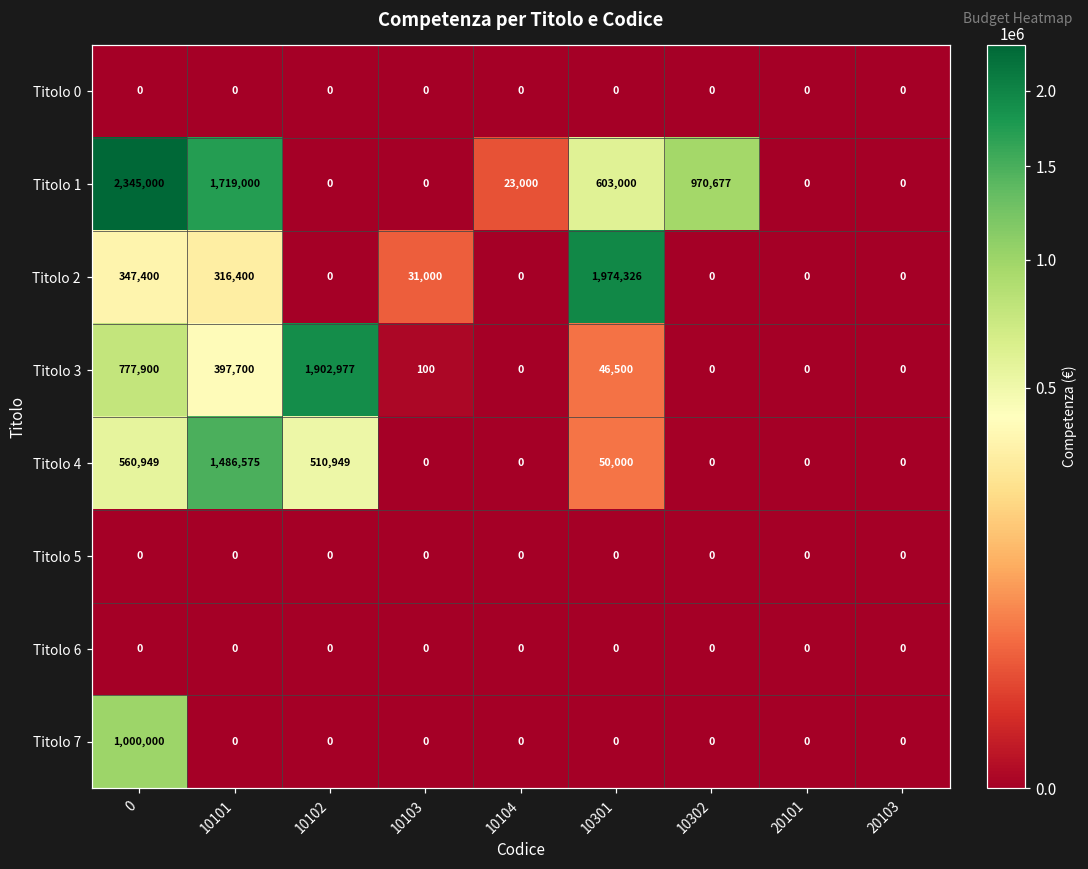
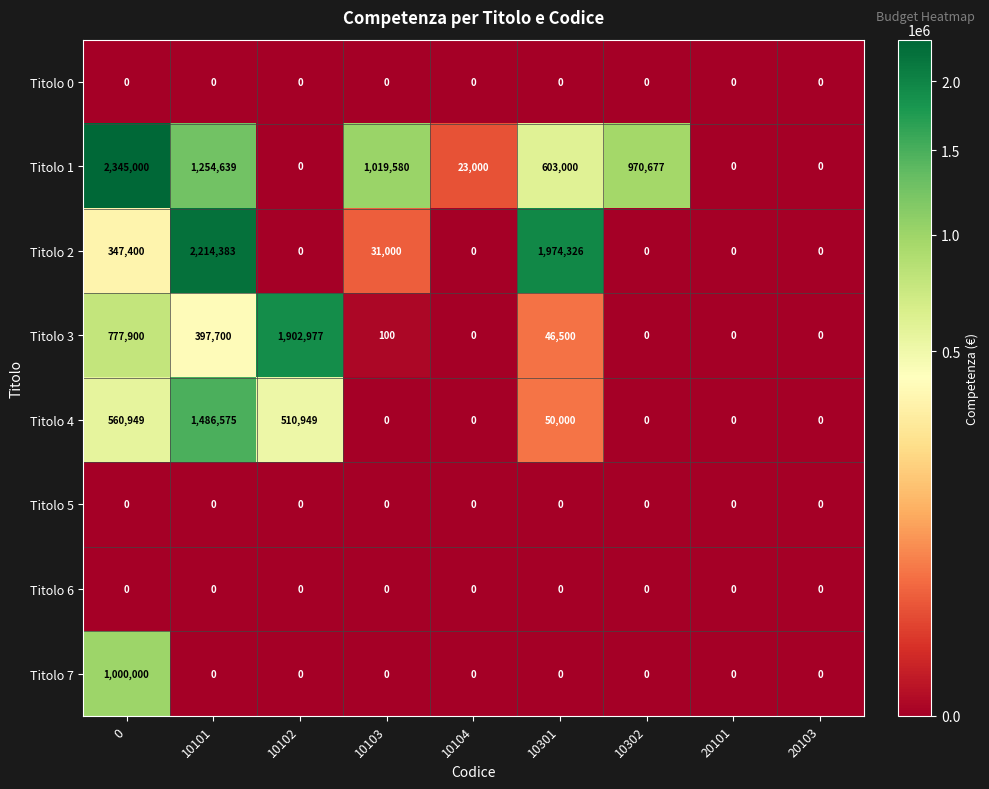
  {
    "Titolo 0": {
      "0": "0",
      "10101": "0",
      "10102": "0",
      "10103": "0",
      "10104": "0",
      "10301": "0",
      "10302": "0",
      "20101": "0",
      "20103": "0"
    },
    "Titolo 1": {
      "0": "2,345,000",
-     "10101": "1,719,000",
+     "10101": "1,254,639",
      "10102": "0",
-     "10103": "0",
+     "10103": "1,019,580",
      "10104": "23,000",
      "10301": "603,000",
      "10302": "970,677",
      "20101": "0",
      "20103": "0"
    },
    "Titolo 2": {
      "0": "347,400",
-     "10101": "316,400",
+     "10101": "2,214,383",
      "10102": "0",
      "10103": "31,000",
      "10104": "0",
      "10301": "1,974,326",
      "10302": "0",
      "20101": "0",
      "20103": "0"
    },
    "Titolo 3": {
      "0": "777,900",
      "10101": "397,700",
      "10102": "1,902,977",
      "10103": "100",
      "10104": "0",
      "10301": "46,500",
      "10302": "0",
      "20101": "0",
      "20103": "0"
    },
    "Titolo 4": {
      "0": "560,949",
      "10101": "1,486,575",
      "10102": "510,949",
      "10103": "0",
      "10104": "0",
      "10301": "50,000",
      "10302": "0",
      "20101": "0",
      "20103": "0"
    },
    "Titolo 5": {
      "0": "0",
      "10101": "0",
      "10102": "0",
      "10103": "0",
      "10104": "0",
      "10301": "0",
      "10302": "0",
      "20101": "0",
      "20103": "0"
    },
    "Titolo 6": {
      "0": "0",
      "10101": "0",
      "10102": "0",
      "10103": "0",
      "10104": "0",
      "10301": "0",
      "10302": "0",
      "20101": "0",
      "20103": "0"
    },
    "Titolo 7": {
      "0": "1,000,000",
      "10101": "0",
      "10102": "0",
      "10103": "0",
      "10104": "0",
      "10301": "0",
      "10302": "0",
      "20101": "0",
      "20103": "0"
    }
  }
